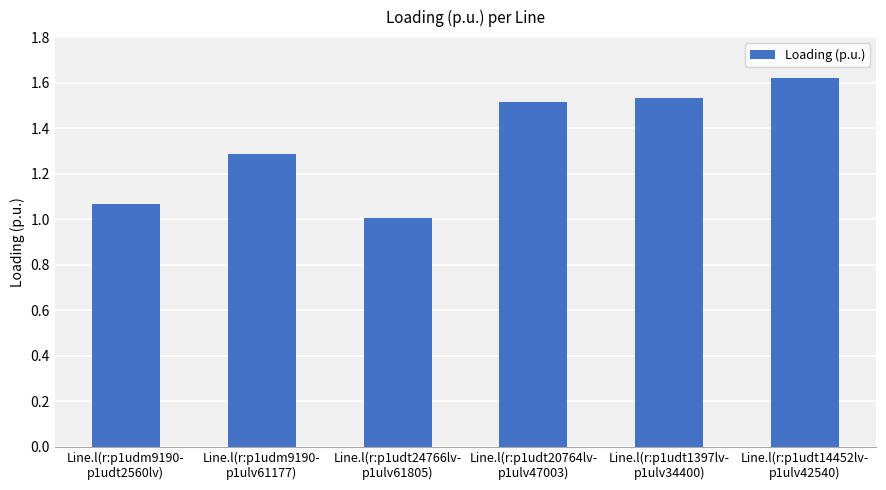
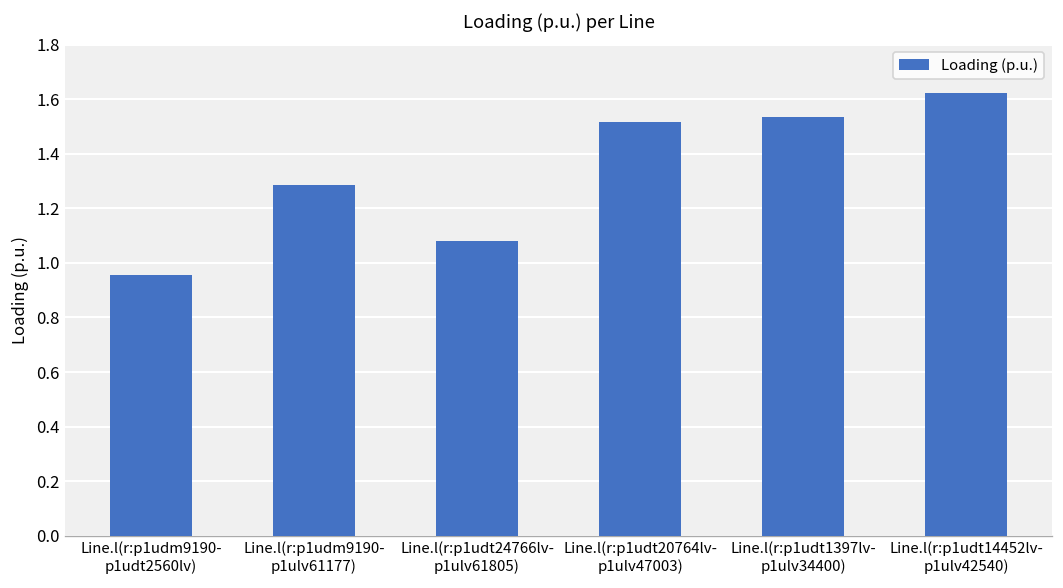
  {
-   "Line.l(r:p1udm9190- p1udt2560lv)": 1.07,
+   "Line.l(r:p1udm9190- p1udt2560lv)": 0.96,
    "Line.l(r:p1udm9190- p1ulv61177)": 1.29,
-   "Line.l(r:p1udt24766lv- p1ulv61805)": 1.00,
+   "Line.l(r:p1udt24766lv- p1ulv61805)": 1.08,
    "Line.l(r:p1udt20764lv- p1ulv47003)": 1.51,
    "Line.l(r:p1udt1397lv- p1ulv34400)": 1.53,
    "Line.l(r:p1udt14452lv- p1ulv42540)": 1.62
  }
